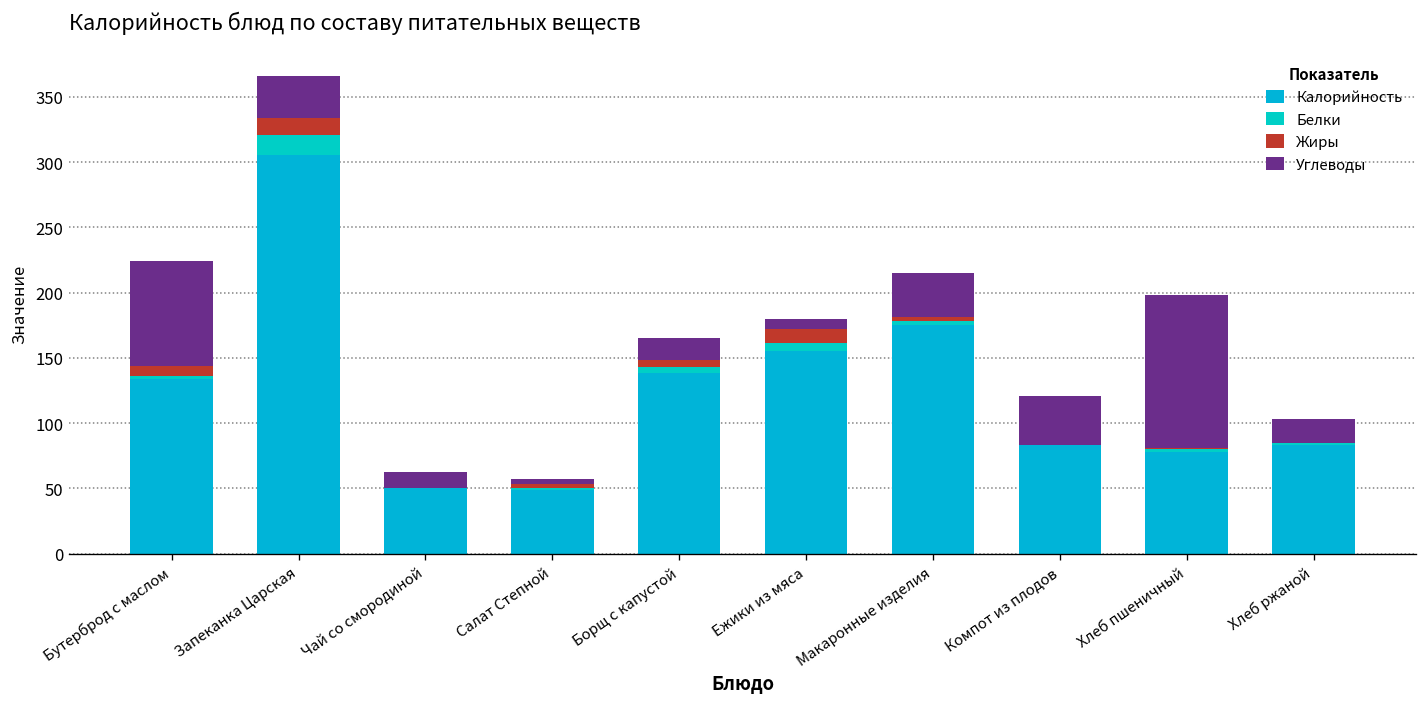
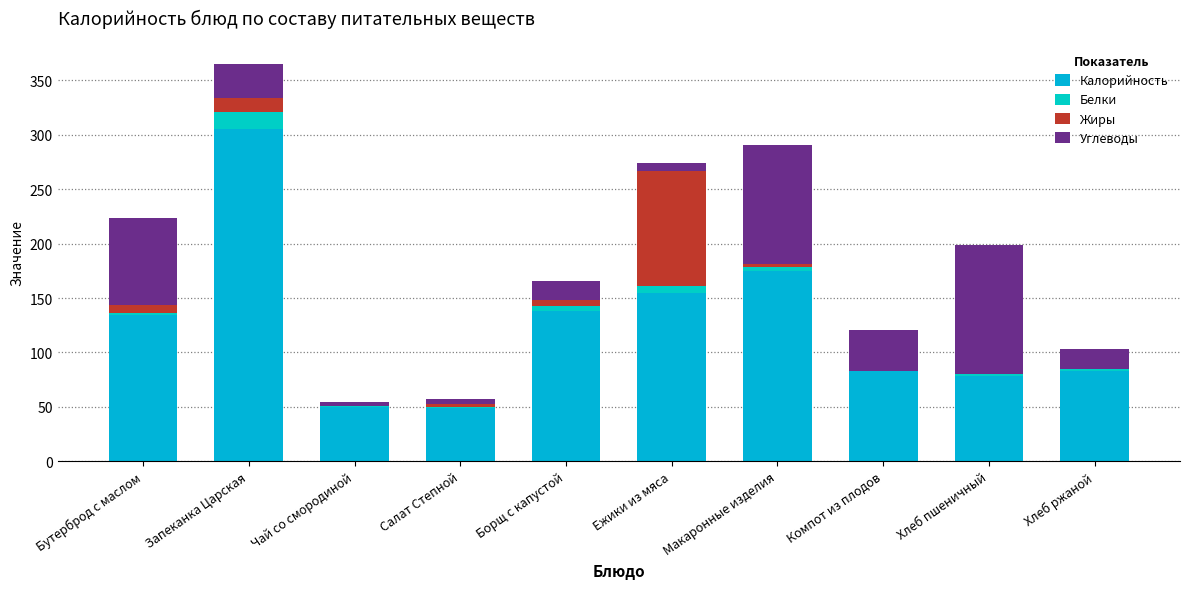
  {
    "Жиры": {
      "Бутерброд с маслом": 7,
      "Запеканка Царская": 13,
      "Чай со смородиной": 0,
      "Салат Степной": 3,
      "Борщ с капустой": 6,
-     "Ежики из мяса": 11,
+     "Ежики из мяса": 106,
      "Макаронные изделия": 3,
      "Компот из плодов": 0
    },
    "Углеводы": {
      "Бутерброд с маслом": 80,
      "Запеканка Царская": 32,
-     "Чай со смородиной": 12,
+     "Чай со смородиной": 4,
      "Салат Степной": 5,
      "Борщ с капустой": 17,
      "Ежики из мяса": 8,
-     "Макаронные изделия": 34,
+     "Макаронные изделия": 110,
      "Компот из плодов": 38,
      "Хлеб пшеничный": 118,
      "Хлеб ржаной": 19
    }
  }
